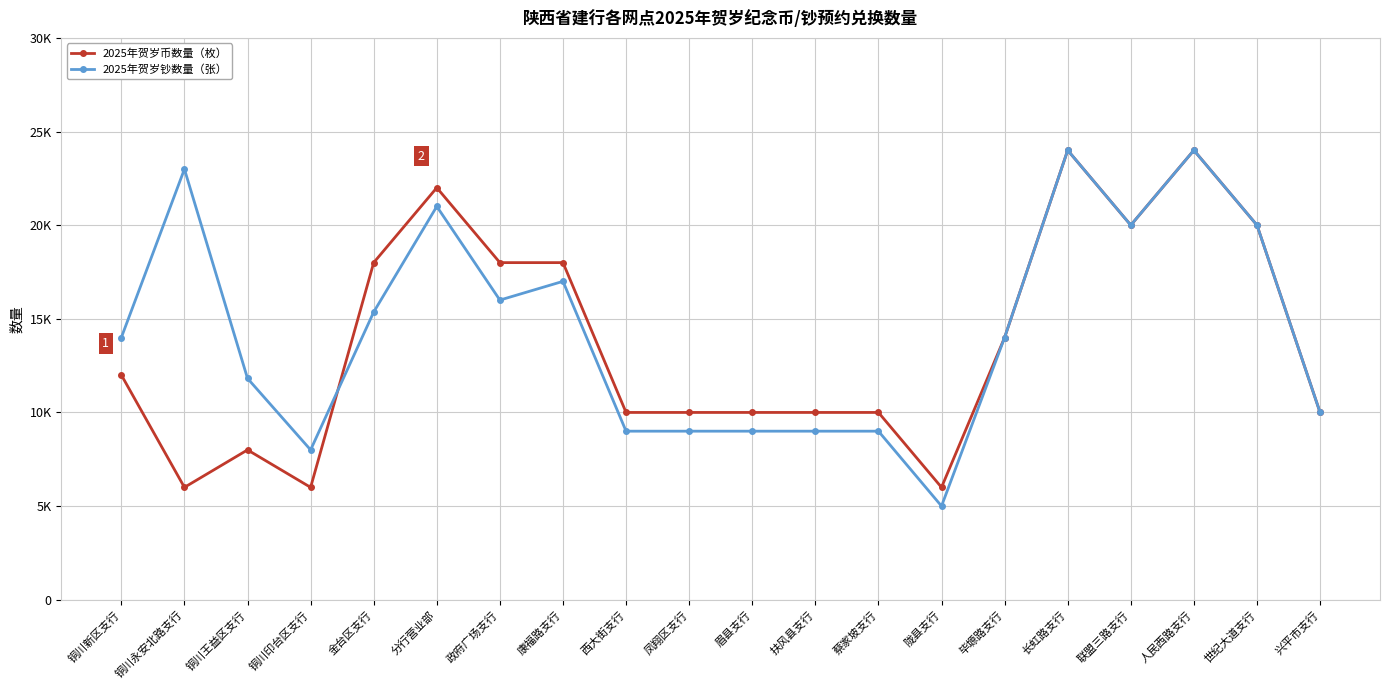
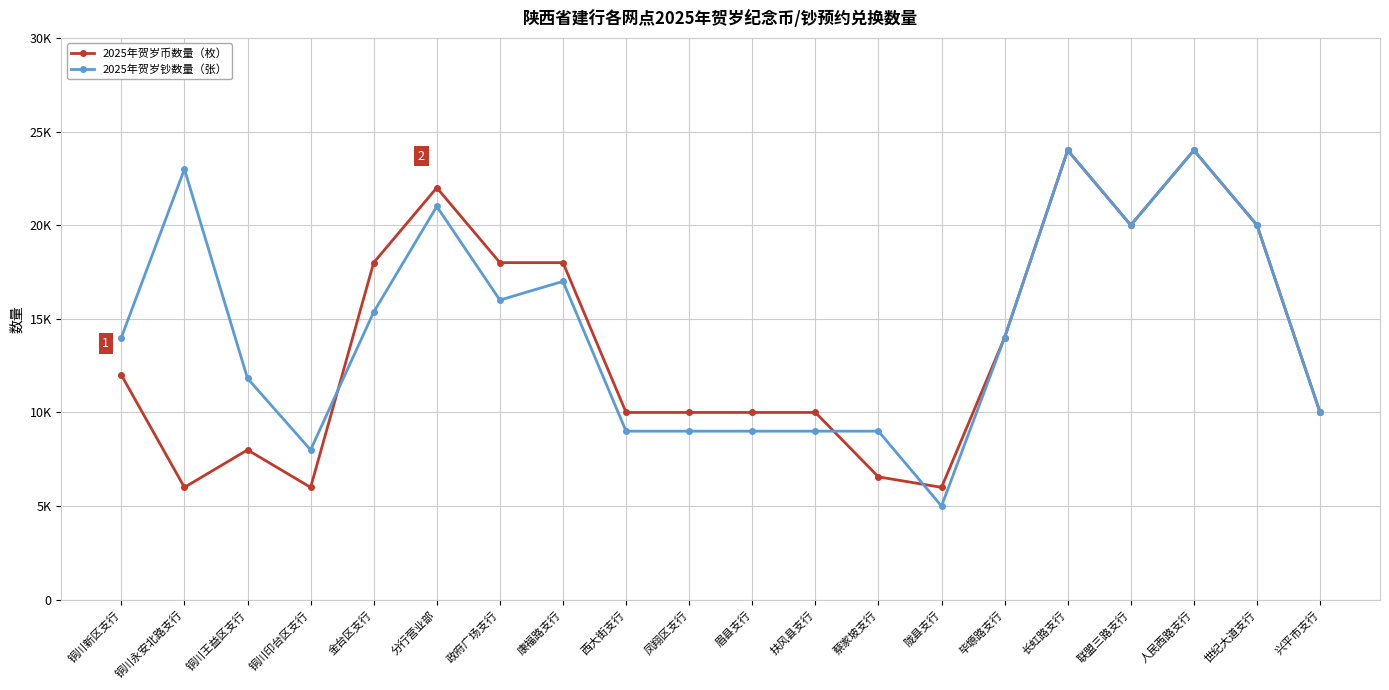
  {
    "2025年贺岁币数量（枚）": {
      "铜川新区支行": 12000,
      "铜川永安北路支行": 6000,
      "铜川王益区支行": 8000,
      "铜川印台区支行": 6000,
      "金台区支行": 18000,
      "分行营业部": 22000,
      "政府广场支行": 18000,
      "康福路支行": 18000,
      "西大街支行": 10000,
      "凤翔区支行": 10000,
      "眉县支行": 10000,
      "扶风县支行": 10000,
-     "蔡家坡支行": 10000,
+     "蔡家坡支行": 6600,
      "陇县支行": 6000
    },
    "2025年贺岁钞数量（张）": {
      "铜川永安北路支行": 23000,
      "铜川王益区支行": 11800,
      "铜川印台区支行": 8000,
      "金台区支行": 15400,
      "分行营业部": 21000,
      "政府广场支行": 16000,
      "康福路支行": 17000,
      "西大街支行": 9000,
      "凤翔区支行": 9000,
      "眉县支行": 9000,
      "扶风县支行": 9000,
      "蔡家坡支行": 9000,
      "陇县支行": 5000
    }
  }
